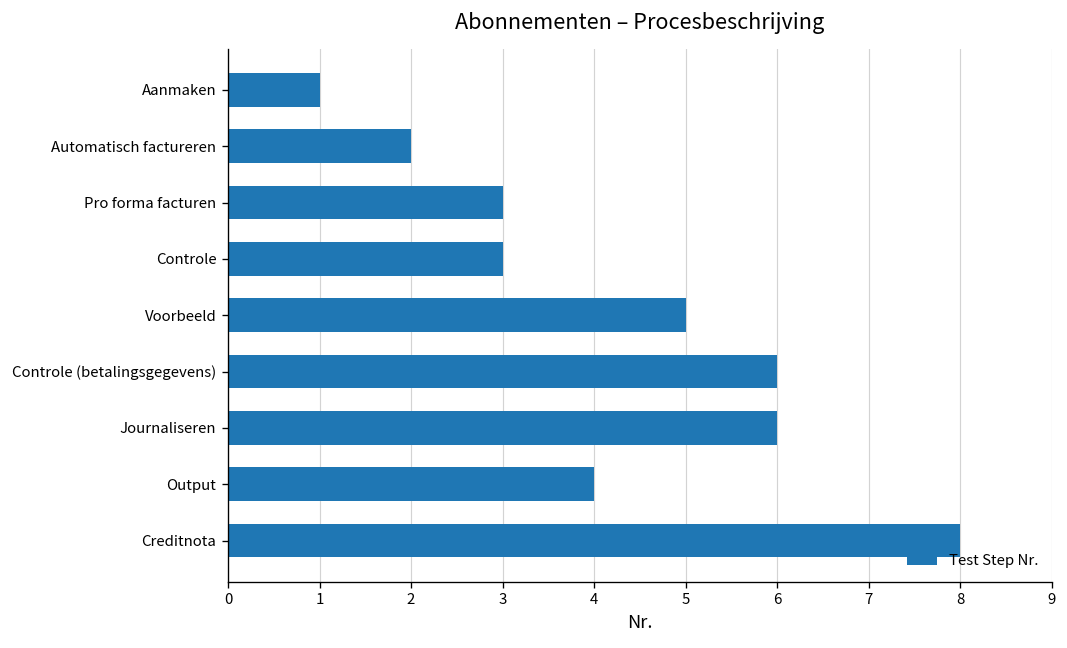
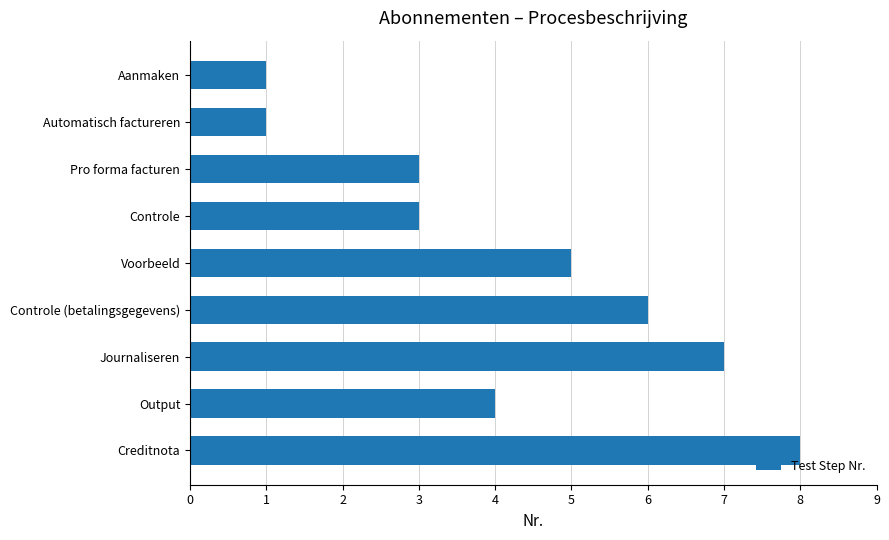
  {
    "Aanmaken": 1,
-   "Automatisch factureren": 2,
+   "Automatisch factureren": 1,
    "Pro forma facturen": 3,
    "Controle": 3,
    "Voorbeeld": 5,
    "Controle (betalingsgegevens)": 6,
-   "Journaliseren": 6,
+   "Journaliseren": 7,
    "Output": 4,
    "Creditnota": 8
  }
